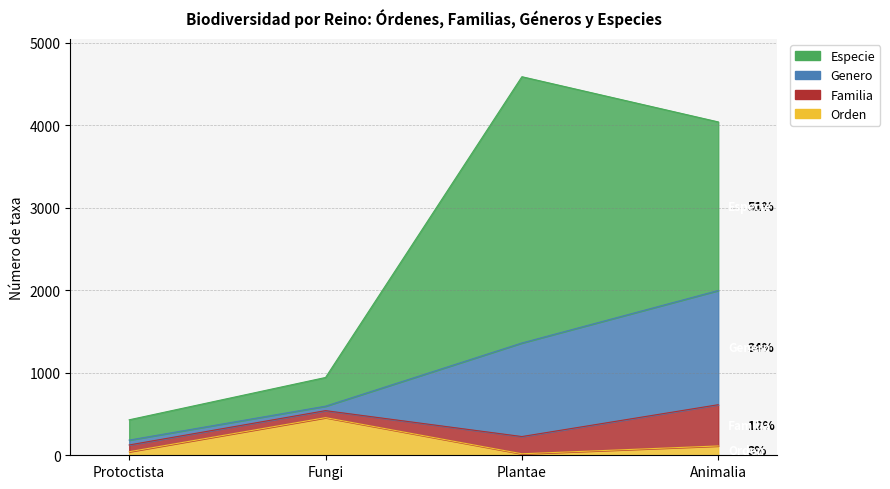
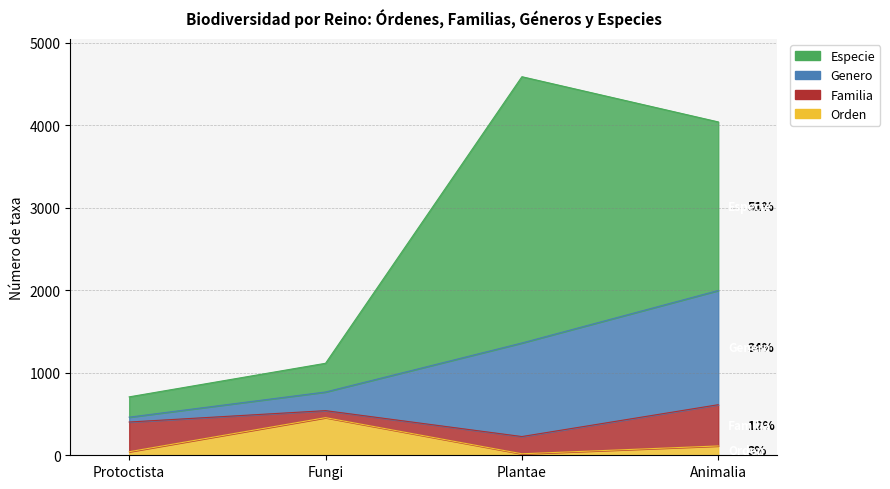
  {
    "Orden": {
      "Protoctista": 0,
      "Fungi": 500,
      "Plantae": 0,
      "Animalia": 100
    },
    "Familia": {
-     "Protoctista": 100,
+     "Protoctista": 400,
      "Fungi": 100,
      "Plantae": 200,
      "Animalia": 500
    },
    "Genero": {
      "Protoctista": 100,
-     "Fungi": 100,
+     "Fungi": 200,
      "Plantae": 1100,
      "Animalia": 1400
    },
    "Especie": {
      "Protoctista": 200,
      "Fungi": 300,
      "Plantae": 3200,
      "Animalia": 2000
    }
  }
